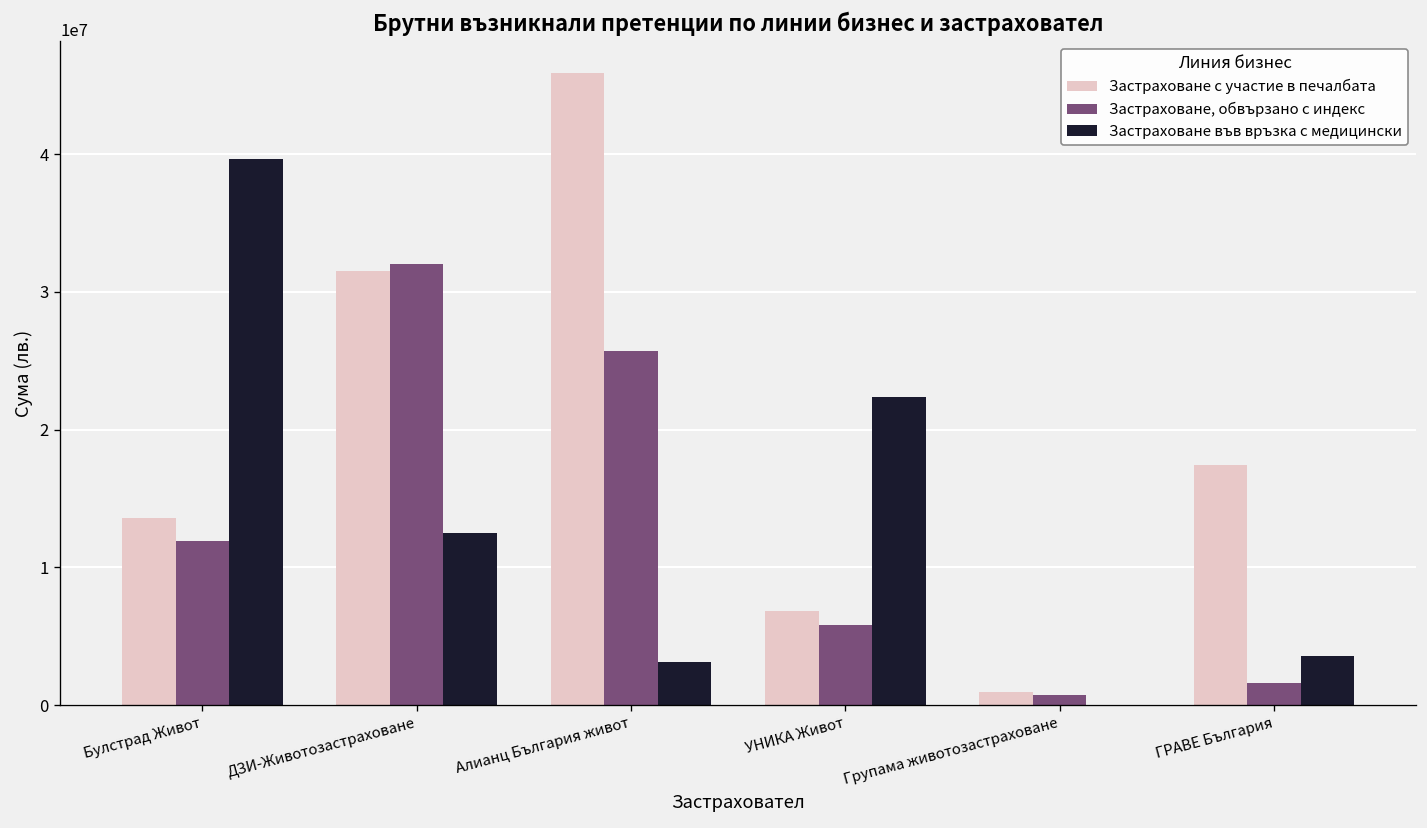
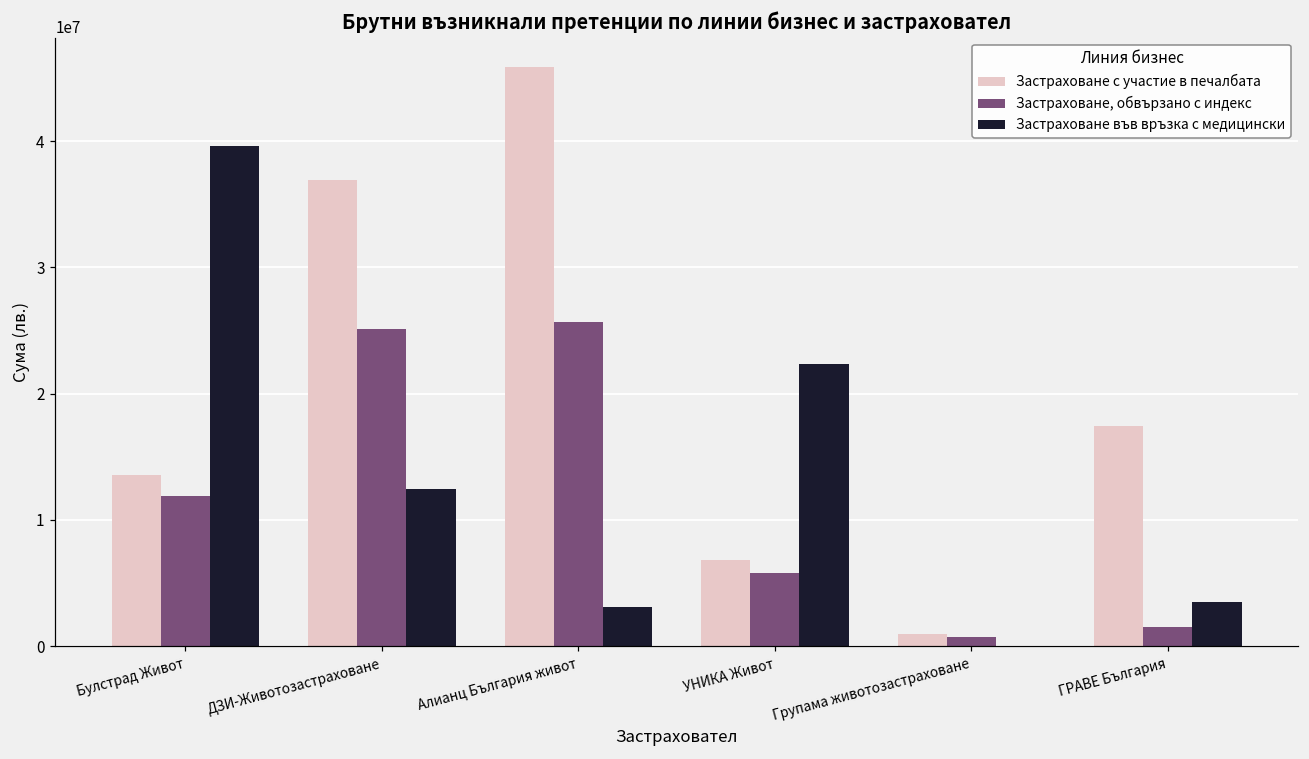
  {
    "Застраховане с участие в печалбата": {
      "Булстрад Живот": 13600000,
-     "ДЗИ-Животозастраховане": 31500000,
+     "ДЗИ-Животозастраховане": 36900000,
      "Алианц България живот": 45900000,
      "УНИКА Живот": 6800000,
      "Групама животозастраховане": 1000000,
      "ГРАВЕ България": 17400000
    },
    "Застраховане, обвързано с индекс": {
      "Булстрад Живот": 11900000,
-     "ДЗИ-Животозастраховане": 32000000,
+     "ДЗИ-Животозастраховане": 25100000,
      "Алианц България живот": 25700000,
      "УНИКА Живот": 5800000,
      "Групама животозастраховане": 700000,
      "ГРАВЕ България": 1600000
    },
    "Застраховане във връзка с медицински": {
      "Булстрад Живот": 39600000,
      "ДЗИ-Животозастраховане": 12500000,
      "Алианц България живот": 3100000,
      "УНИКА Живот": 22300000,
      "Групама животозастраховане": 0,
      "ГРАВЕ България": 3500000
    }
  }
